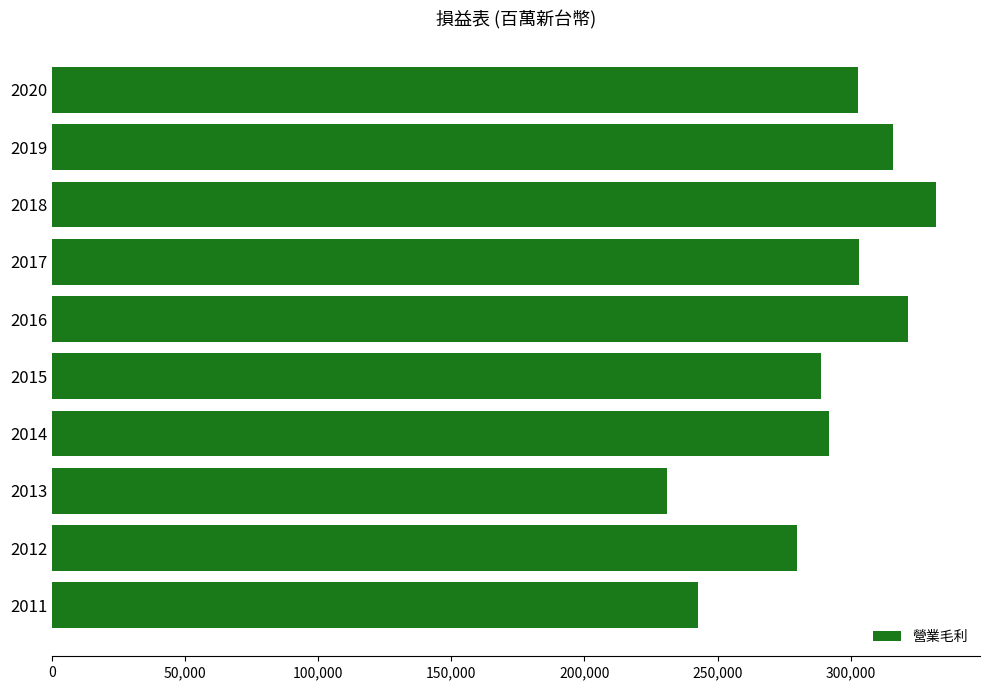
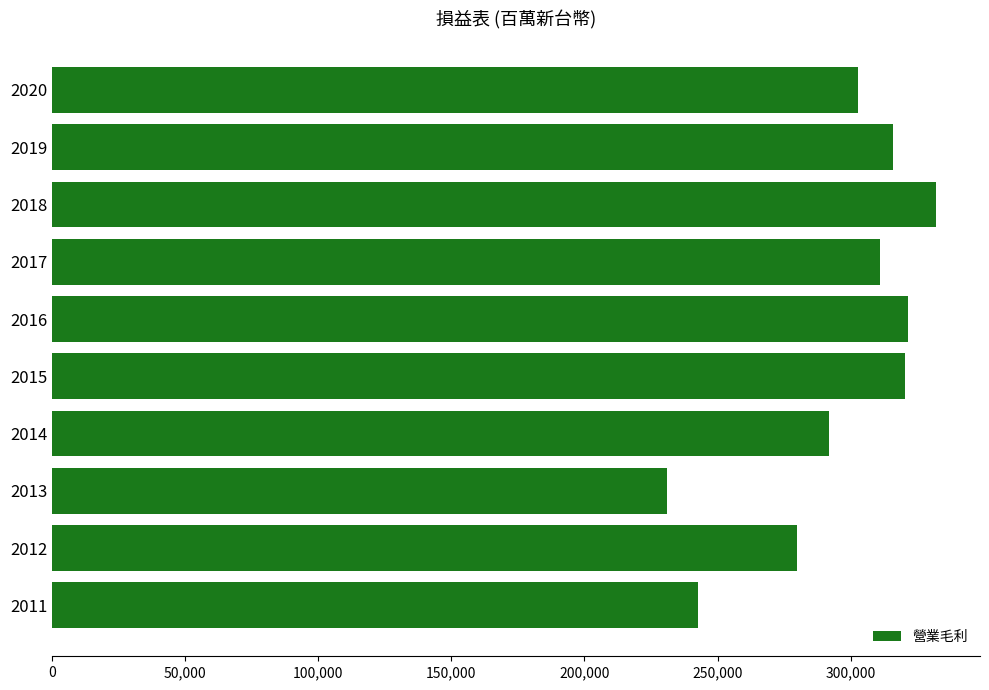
  {
    "2020": "303,000",
    "2019": "316,000",
    "2018": "332,000",
-   "2017": "303,000",
+   "2017": "311,000",
    "2016": "322,000",
-   "2015": "289,000",
+   "2015": "321,000",
    "2014": "292,000",
    "2013": "231,000",
    "2012": "280,000",
    "2011": "243,000"
  }
